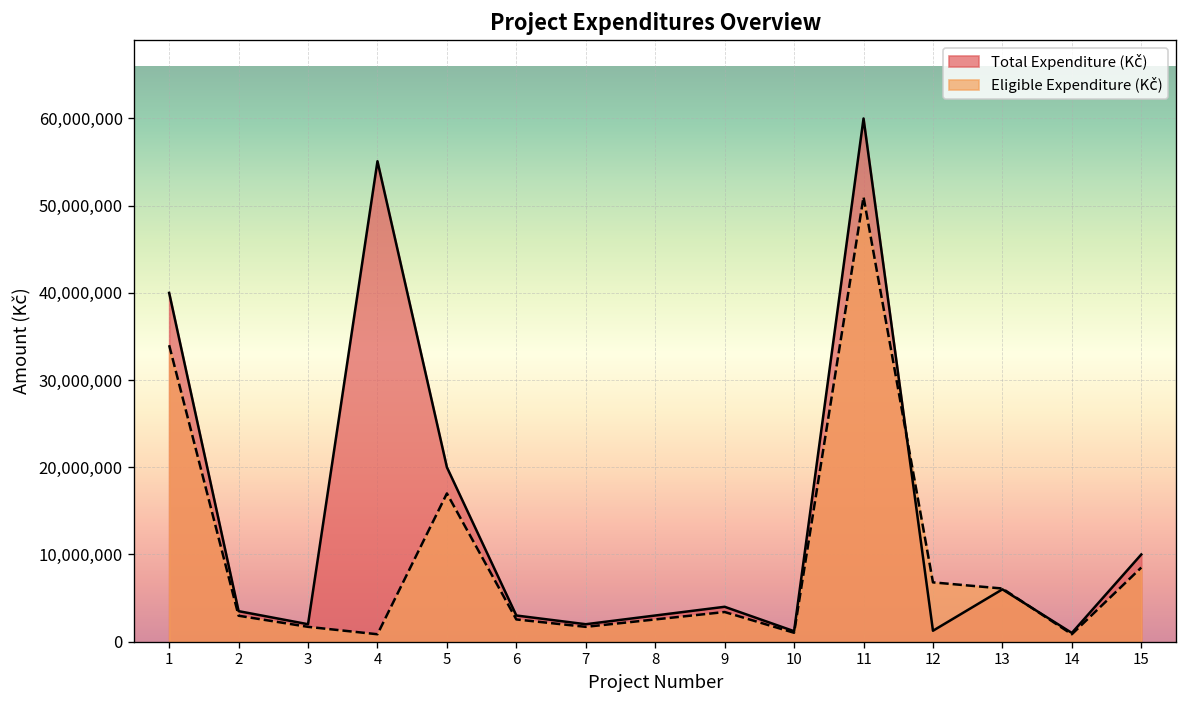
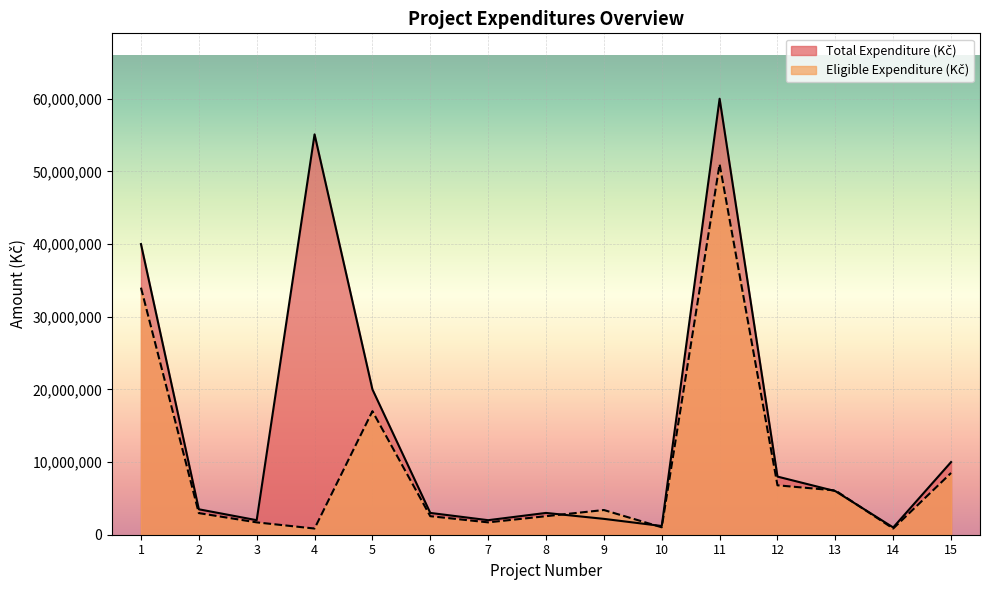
  {
    "Total Expenditure (Kč)": {
      "1": "40,000,000",
      "2": "4,000,000",
      "4": "55,000,000",
      "5": "20,000,000",
      "6": "3,000,000",
      "8": "3,000,000",
-     "9": "4,000,000",
+     "9": "2,000,000",
      "11": "60,000,000",
-     "12": "1,000,000",
+     "12": "8,000,000",
      "15": "10,000,000"
    },
    "Eligible Expenditure (Kč)": {
      "1": "34,000,000",
      "2": "3,000,000",
      "4": "1,000,000",
      "5": "17,000,000",
      "6": "3,000,000",
      "8": "3,000,000",
      "9": "3,000,000",
      "11": "51,000,000",
      "12": "7,000,000",
      "15": "9,000,000"
    }
  }
